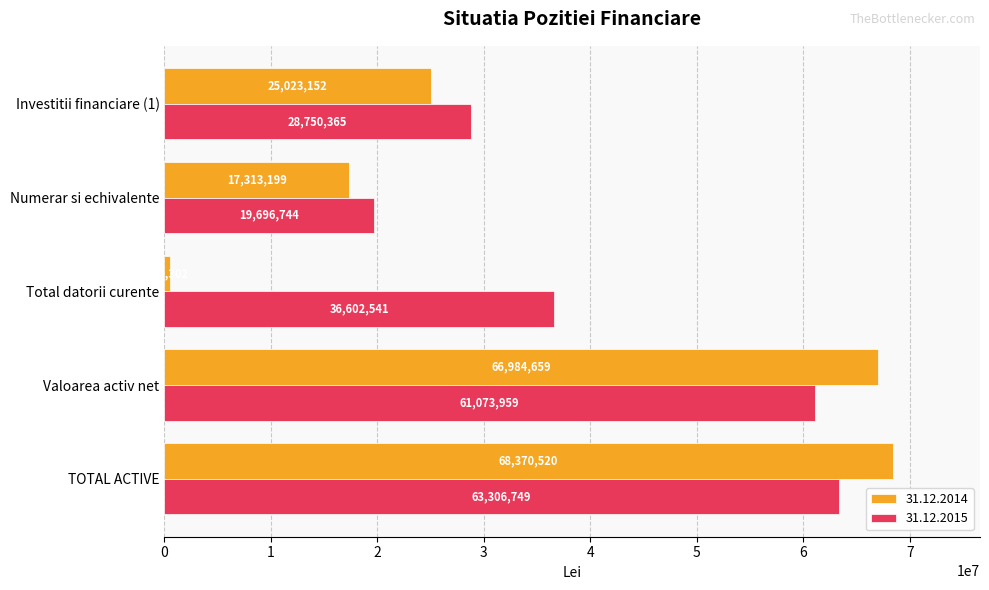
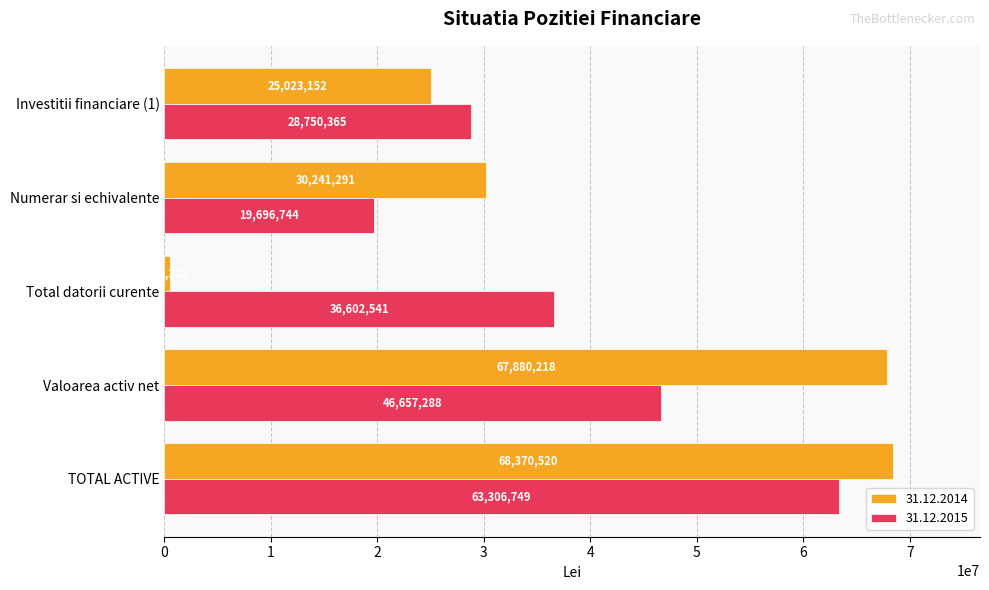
  {
    "31.12.2014": {
      "Investitii financiare (1)": "25,023,152",
-     "Numerar si echivalente": "17,313,199",
-     "Valoarea activ net": "66,984,659",
+     "Numerar si echivalente": "30,241,291",
+     "Valoarea activ net": "67,880,218",
      "TOTAL ACTIVE": "68,370,520"
    },
    "31.12.2015": {
      "Investitii financiare (1)": "28,750,365",
      "Numerar si echivalente": "19,696,744",
      "Total datorii curente": "36,602,541",
-     "Valoarea activ net": "61,073,959",
+     "Valoarea activ net": "46,657,288",
      "TOTAL ACTIVE": "63,306,749"
    }
  }
